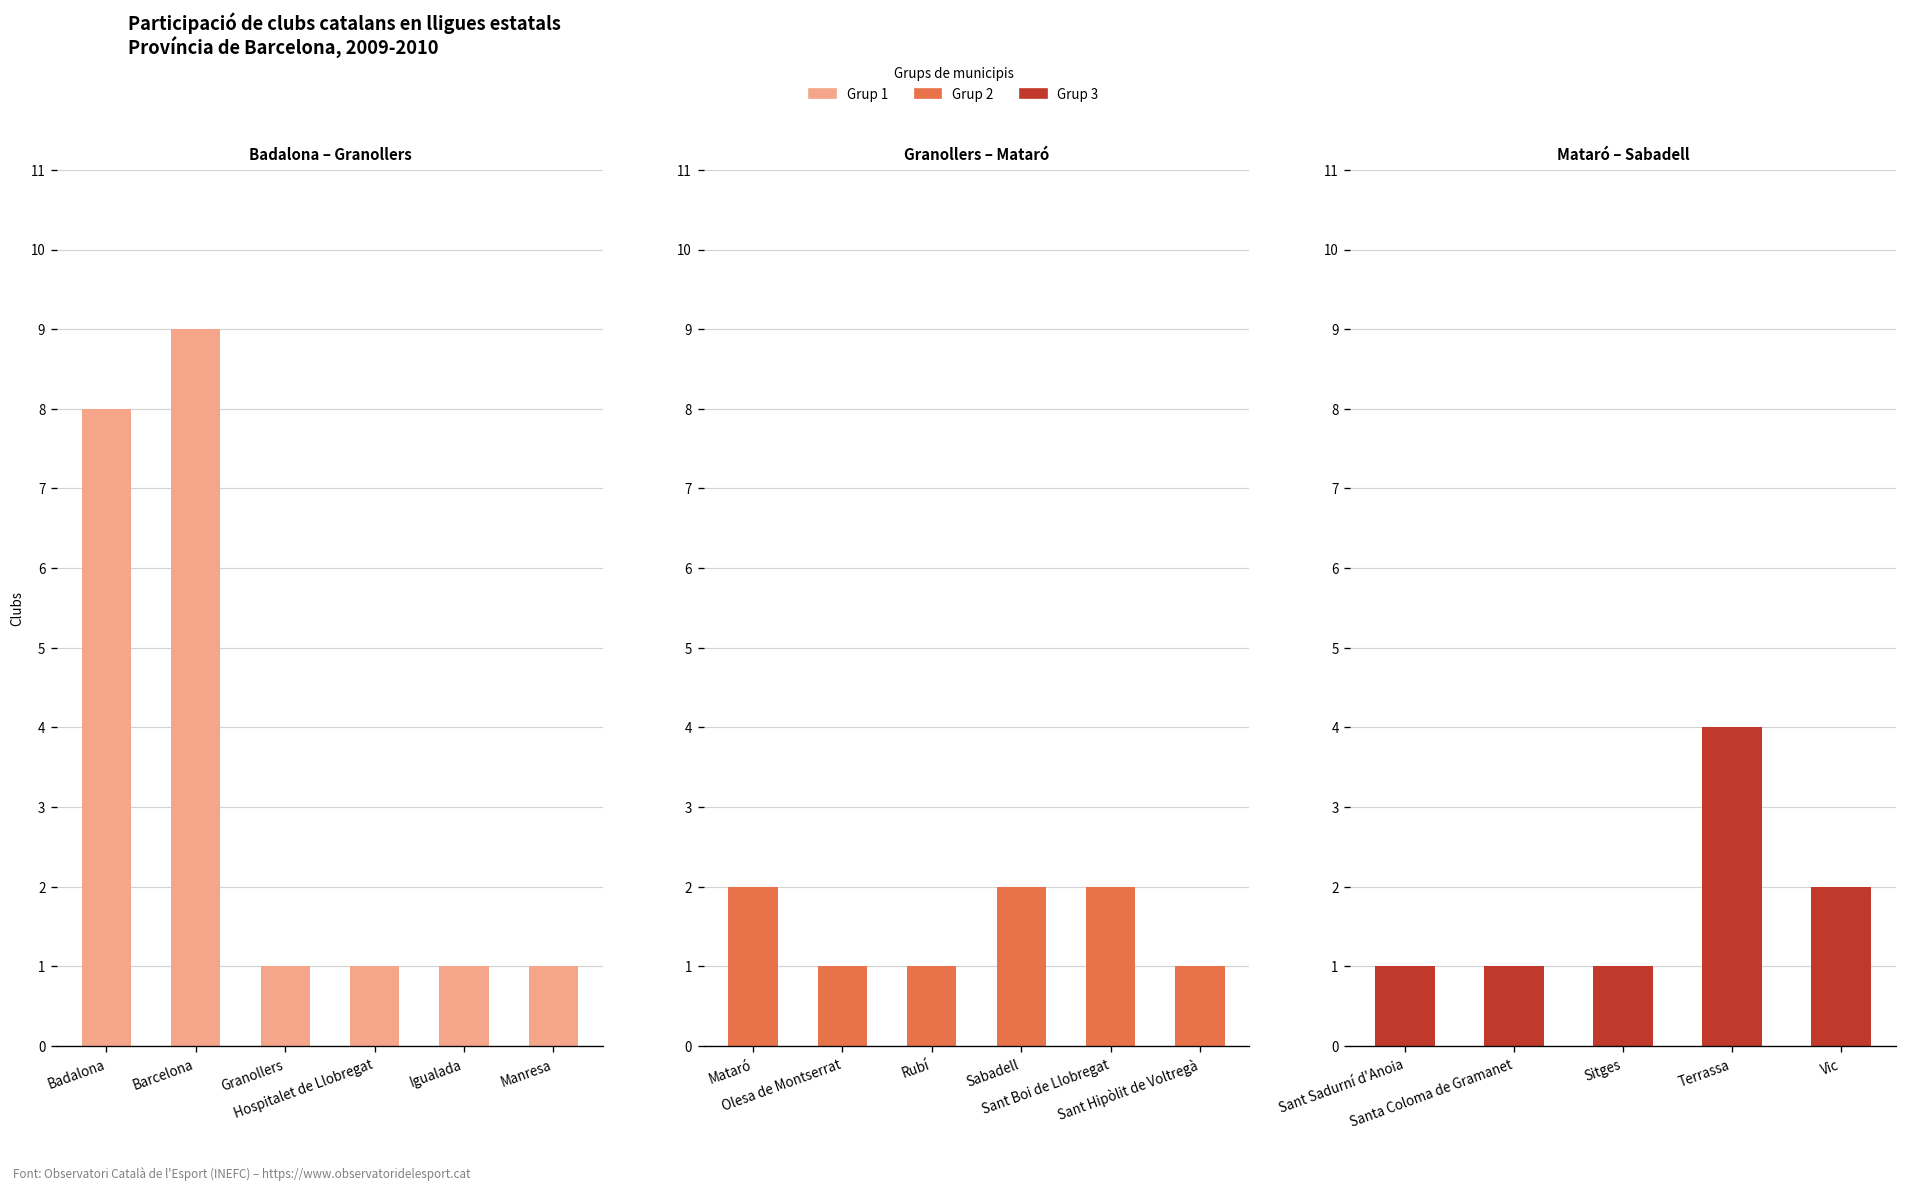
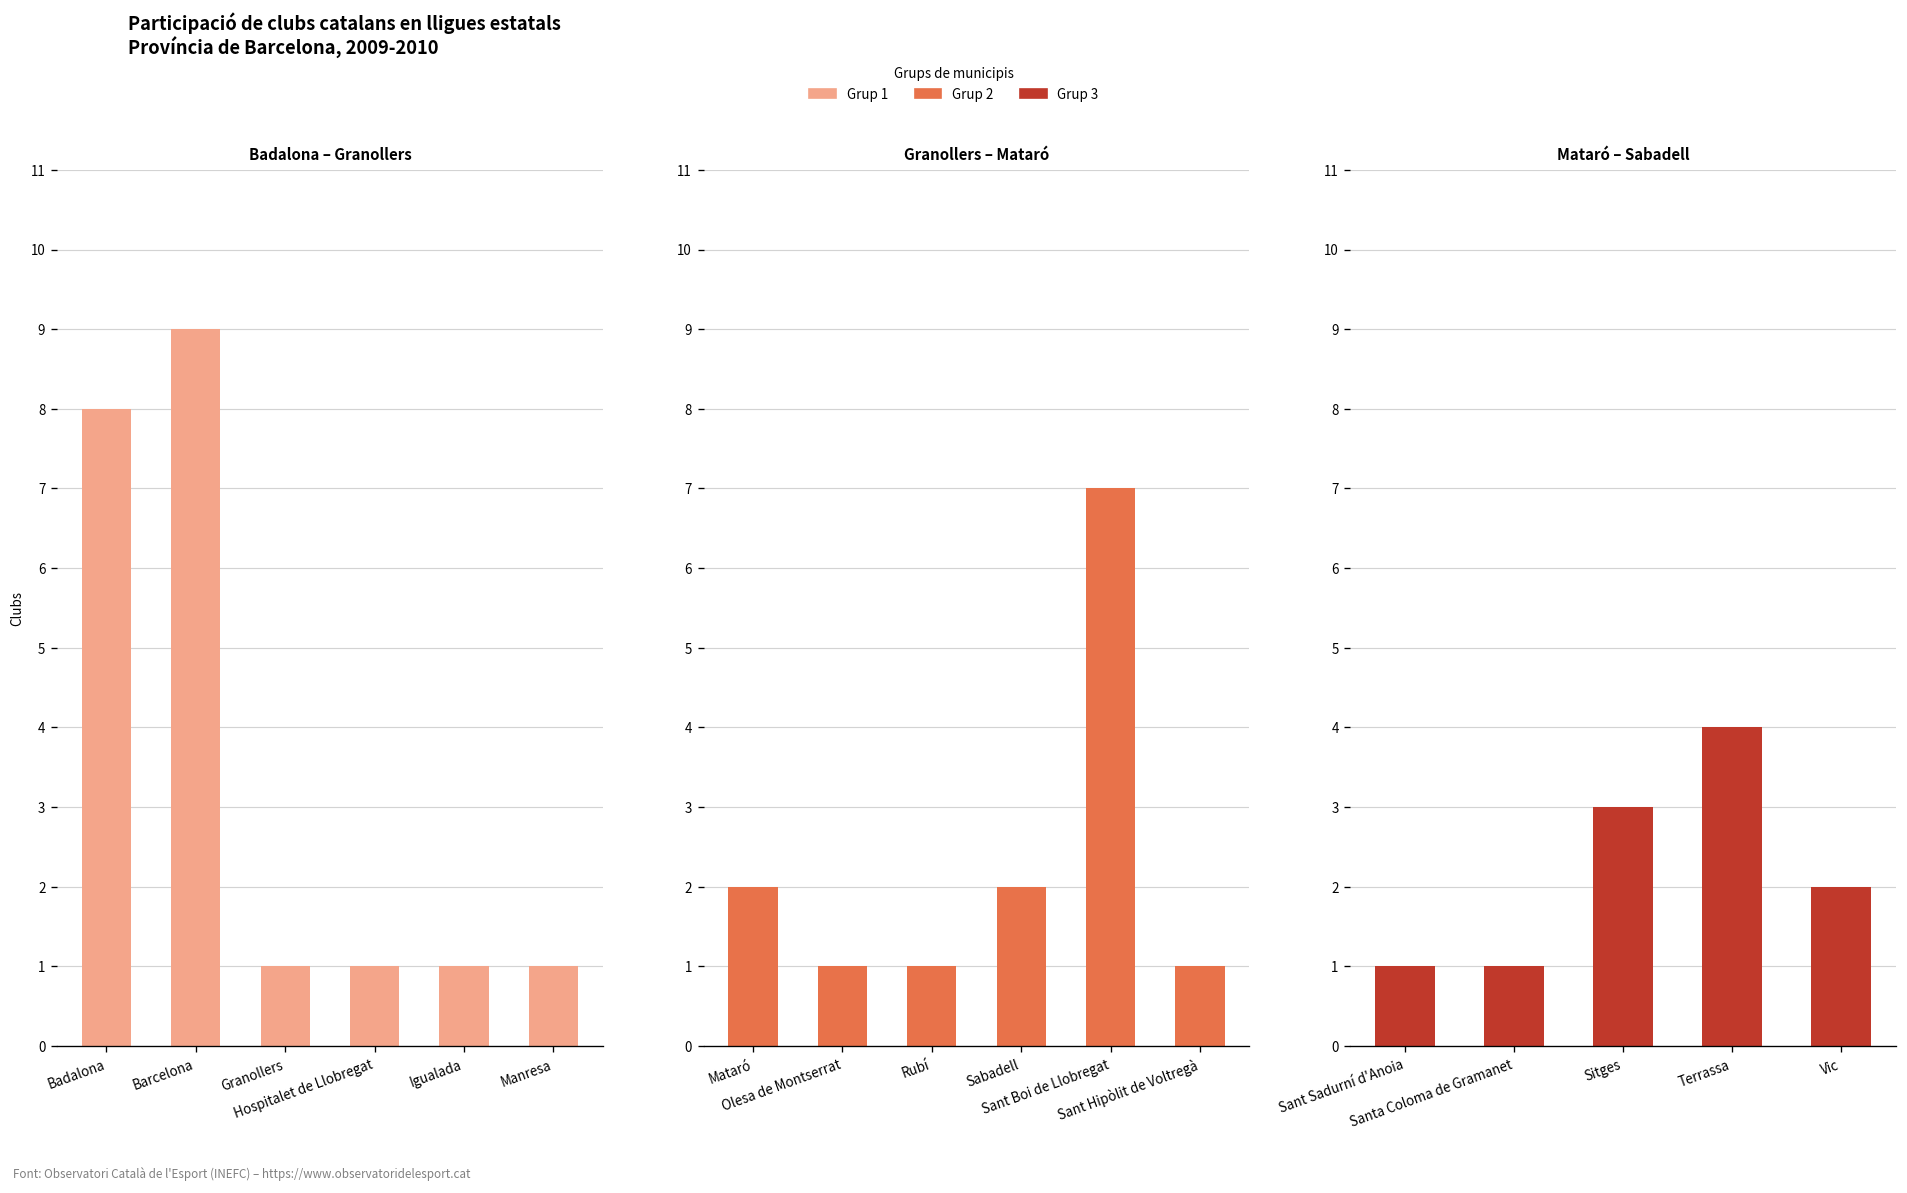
  {
    "Badalona – Granollers": {
      "Badalona": 8.0,
      "Barcelona": 9.0,
      "Granollers": 1.0,
      "Hospitalet de Llobregat": 1.0,
      "Igualada": 1.0,
      "Manresa": 1.0
    },
    "Granollers – Mataró": {
      "Mataró": 2,
      "Olesa de Montserrat": 1,
      "Rubí": 1,
      "Sabadell": 2,
-     "Sant Boi de Llobregat": 2,
+     "Sant Boi de Llobregat": 7,
      "Sant Hipòlit de Voltregà": 1
    },
    "Mataró – Sabadell": {
      "Sant Sadurní d'Anoia": 1,
      "Santa Coloma de Gramanet": 1,
-     "Sitges": 1,
+     "Sitges": 3,
      "Terrassa": 4,
      "Vic": 2
    }
  }
